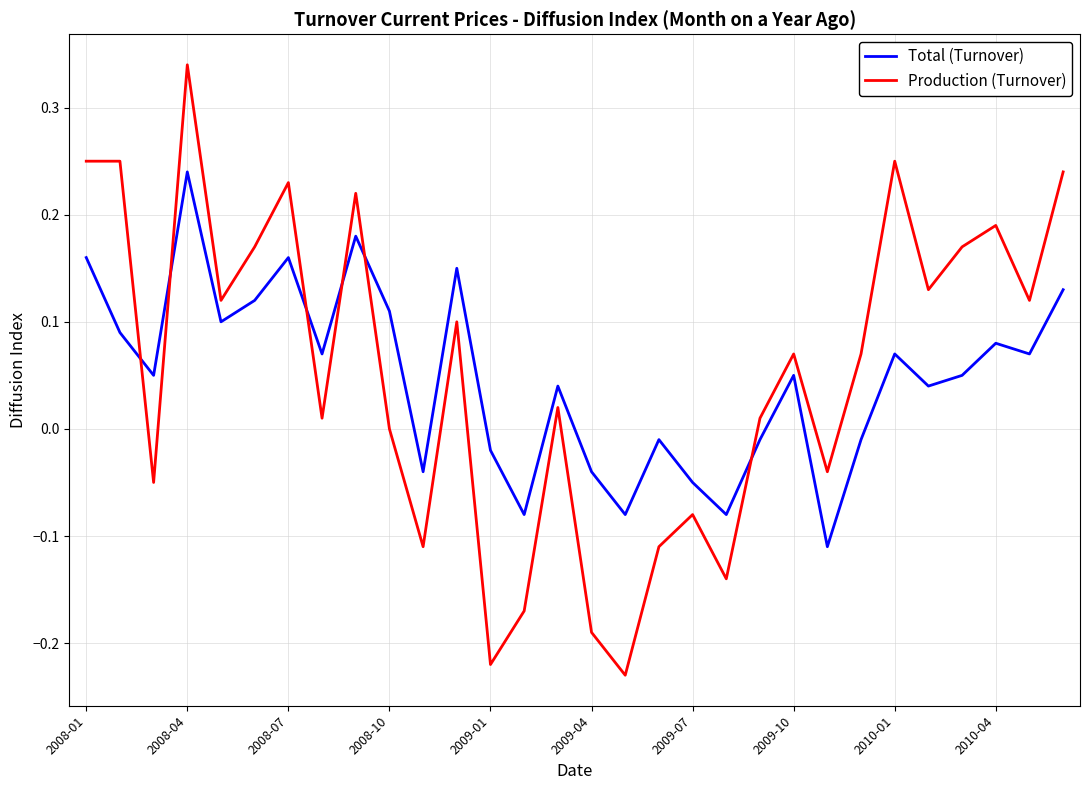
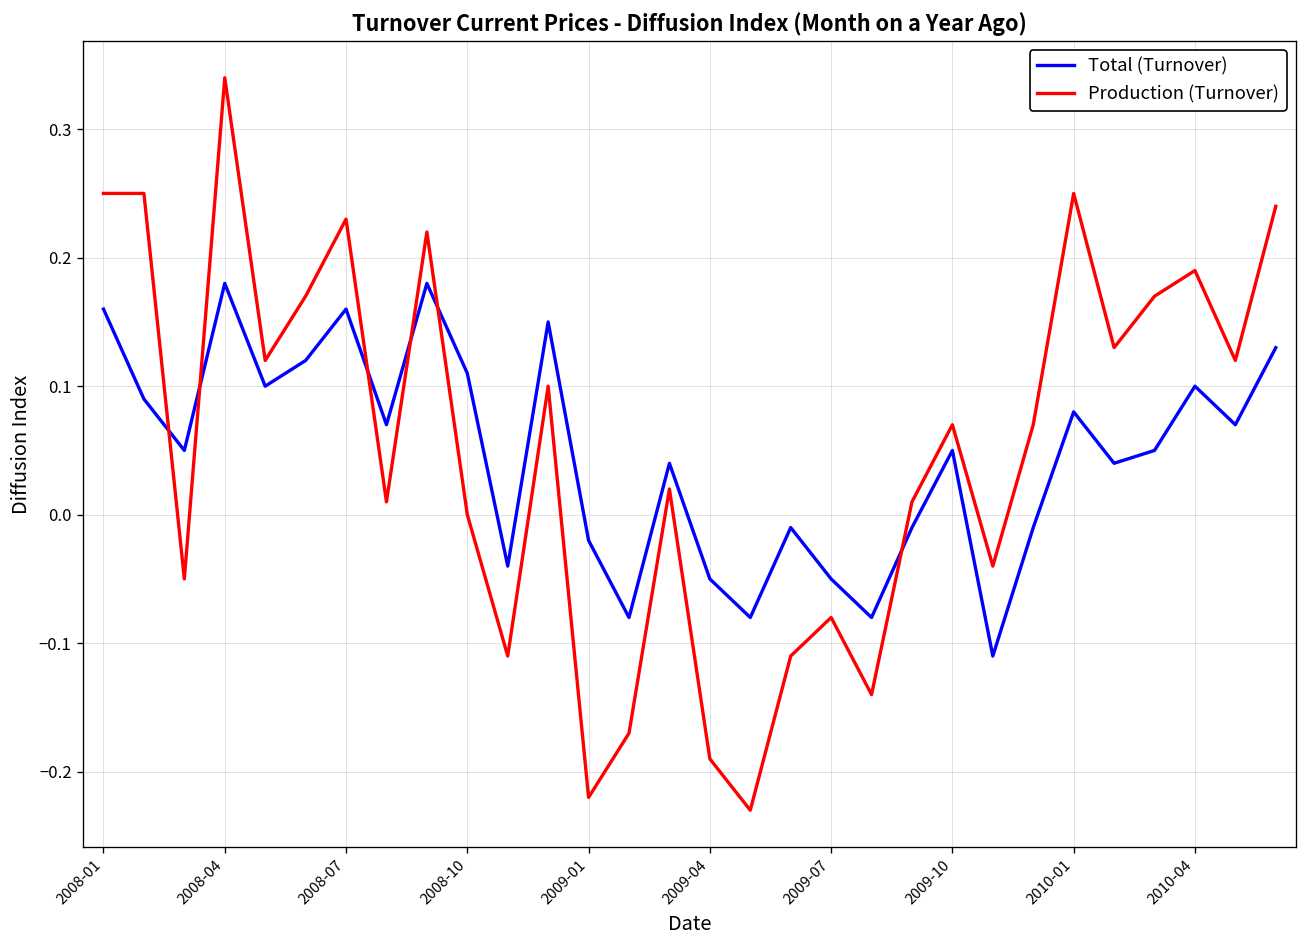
  {
    "Total (Turnover)": {
      "2008-01": 0.16,
-     "2008-04": 0.24,
+     "2008-04": 0.18,
      "2008-07": 0.16,
      "2008-10": 0.11,
      "2009-01": -0.02,
-     "2009-04": -0.04,
+     "2009-04": -0.05,
      "2009-07": -0.05,
      "2009-10": 0.05,
-     "2010-01": 0.07,
-     "2010-04": 0.08
+     "2010-01": 0.08,
+     "2010-04": 0.10
    },
    "Production (Turnover)": {
      "2008-01": 0.25,
      "2008-04": 0.34,
      "2008-07": 0.23,
      "2008-10": 0.00,
      "2009-01": -0.22,
      "2009-04": -0.19,
      "2009-07": -0.08,
      "2009-10": 0.07,
      "2010-01": 0.25,
      "2010-04": 0.19
    }
  }
